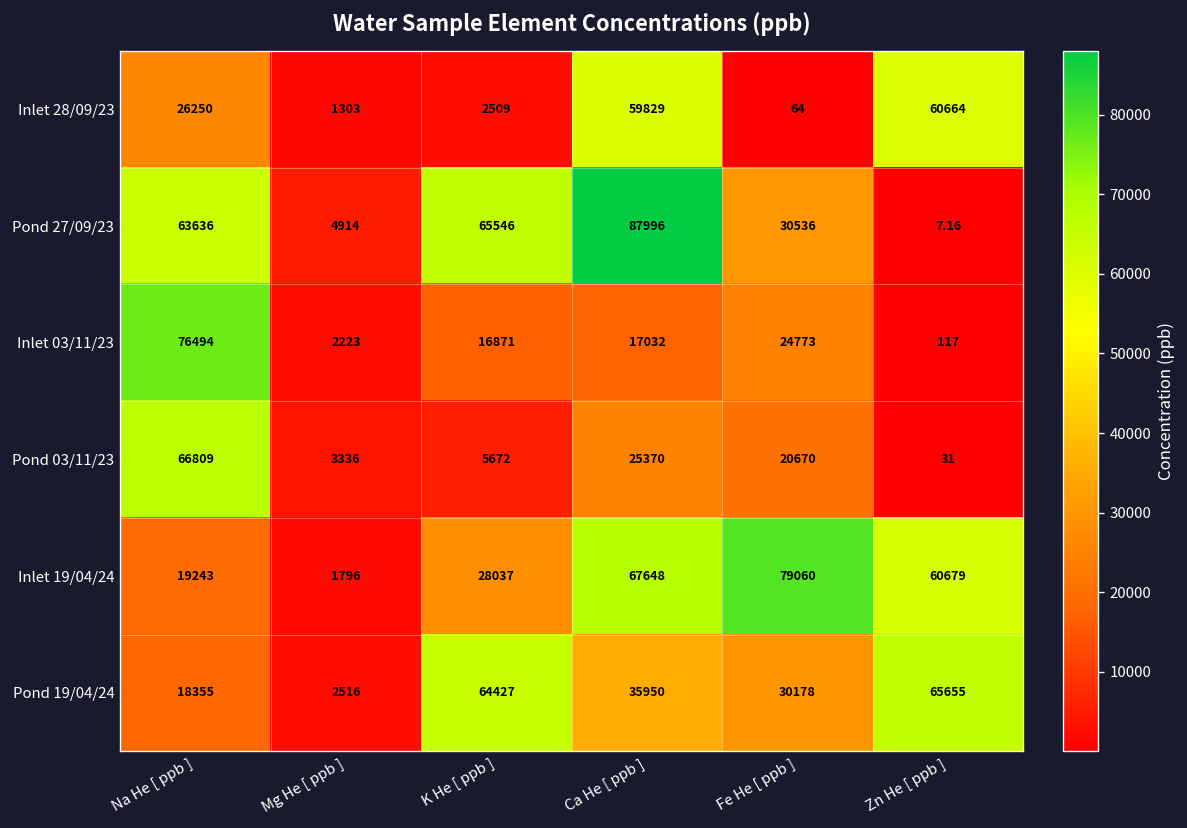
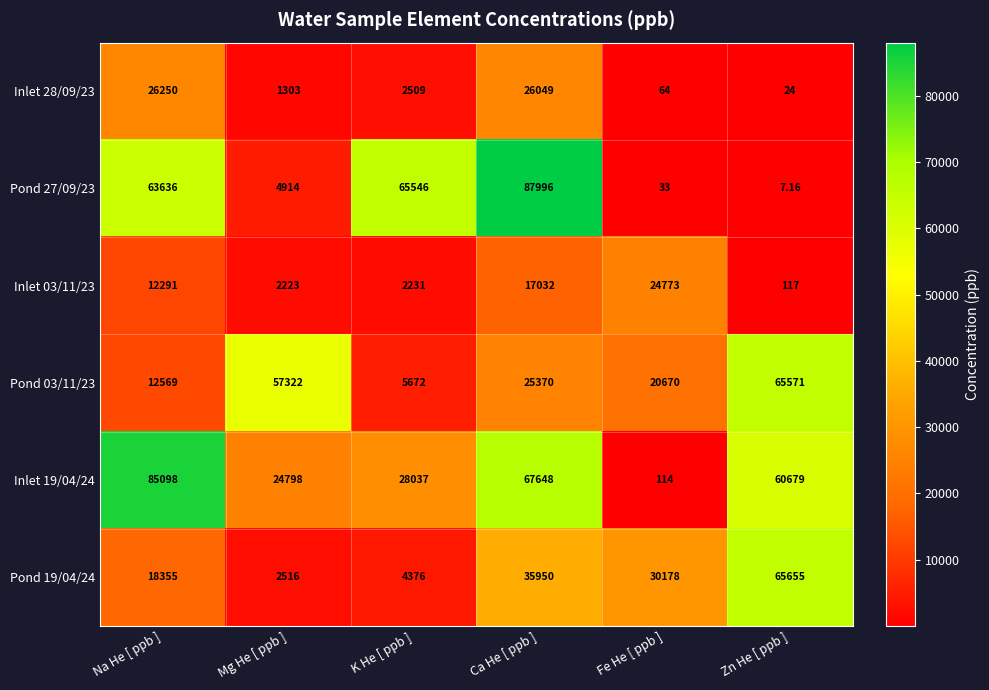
  {
    "Inlet 28/09/23": {
      "Na He [ ppb ]": 26250,
      "Mg He [ ppb ]": 1303,
      "K He [ ppb ]": 2509,
-     "Ca He [ ppb ]": 59829,
+     "Ca He [ ppb ]": 26049,
      "Fe He [ ppb ]": 64,
-     "Zn He [ ppb ]": 60664
+     "Zn He [ ppb ]": 24
    },
    "Pond 27/09/23": {
      "Na He [ ppb ]": 63636,
      "Mg He [ ppb ]": 4914,
      "K He [ ppb ]": 65546,
      "Ca He [ ppb ]": 87996,
-     "Fe He [ ppb ]": 30536,
+     "Fe He [ ppb ]": 33,
      "Zn He [ ppb ]": 7.16
    },
    "Inlet 03/11/23": {
-     "Na He [ ppb ]": 76494,
+     "Na He [ ppb ]": 12291,
      "Mg He [ ppb ]": 2223,
-     "K He [ ppb ]": 16871,
+     "K He [ ppb ]": 2231,
      "Ca He [ ppb ]": 17032,
      "Fe He [ ppb ]": 24773,
      "Zn He [ ppb ]": 117
    },
    "Pond 03/11/23": {
-     "Na He [ ppb ]": 66809,
-     "Mg He [ ppb ]": 3336,
+     "Na He [ ppb ]": 12569,
+     "Mg He [ ppb ]": 57322,
      "K He [ ppb ]": 5672,
      "Ca He [ ppb ]": 25370,
      "Fe He [ ppb ]": 20670,
-     "Zn He [ ppb ]": 31
+     "Zn He [ ppb ]": 65571
    },
    "Inlet 19/04/24": {
-     "Na He [ ppb ]": 19243,
-     "Mg He [ ppb ]": 1796,
+     "Na He [ ppb ]": 85098,
+     "Mg He [ ppb ]": 24798,
      "K He [ ppb ]": 28037,
      "Ca He [ ppb ]": 67648,
-     "Fe He [ ppb ]": 79060,
+     "Fe He [ ppb ]": 114,
      "Zn He [ ppb ]": 60679
    },
    "Pond 19/04/24": {
      "Na He [ ppb ]": 18355,
      "Mg He [ ppb ]": 2516,
-     "K He [ ppb ]": 64427,
+     "K He [ ppb ]": 4376,
      "Ca He [ ppb ]": 35950,
      "Fe He [ ppb ]": 30178,
      "Zn He [ ppb ]": 65655
    }
  }
